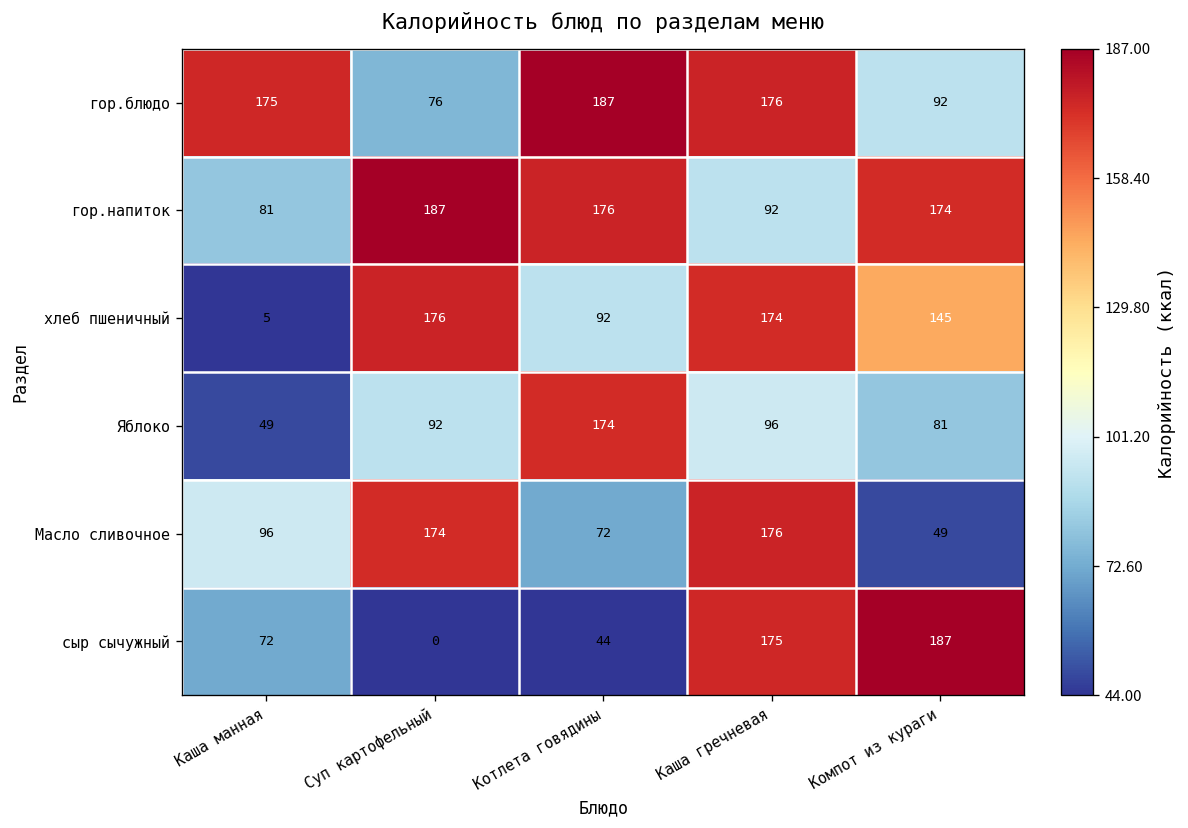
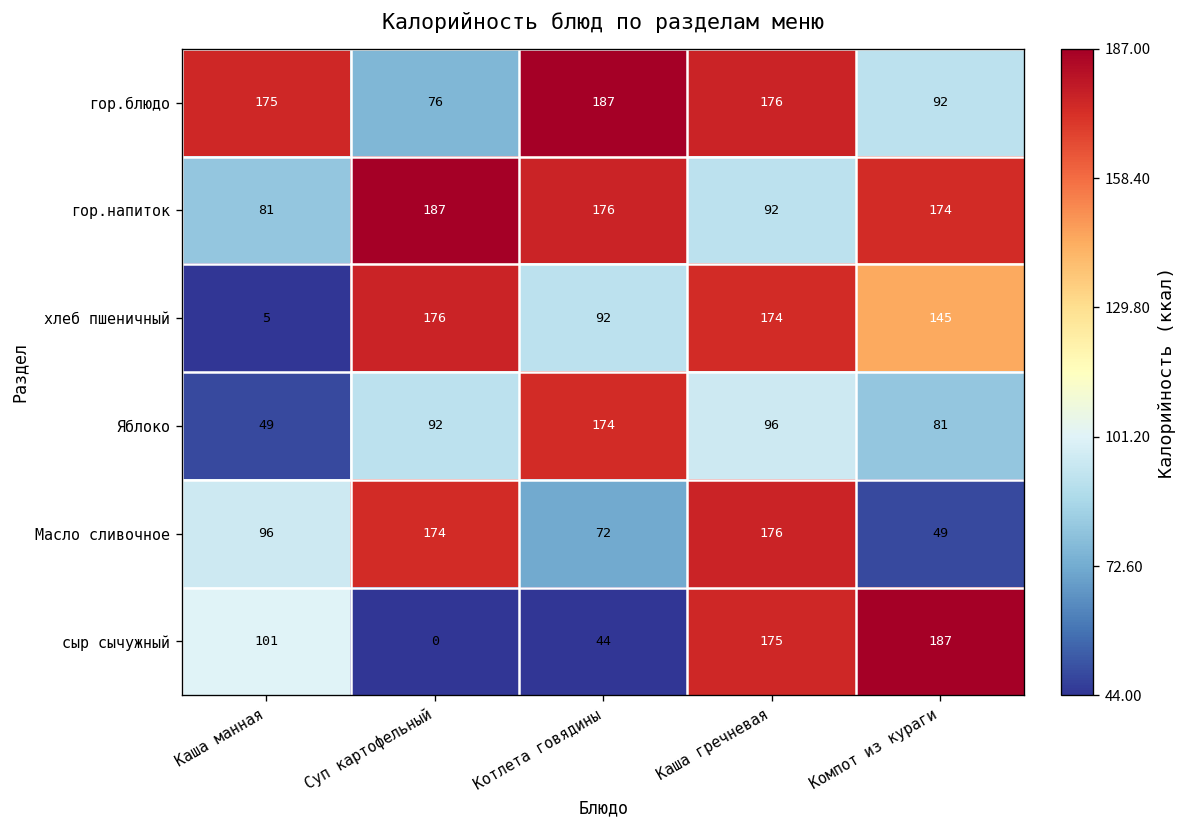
  {
    "гор.блюдо": {
      "Каша манная": 175,
      "Суп картофельный": 76,
      "Котлета говядины": 187,
      "Каша гречневая": 176,
      "Компот из кураги": 92
    },
    "гор.напиток": {
      "Каша манная": 81,
      "Суп картофельный": 187,
      "Котлета говядины": 176,
      "Каша гречневая": 92,
      "Компот из кураги": 174
    },
    "хлеб пшеничный": {
      "Каша манная": 5,
      "Суп картофельный": 176,
      "Котлета говядины": 92,
      "Каша гречневая": 174,
      "Компот из кураги": 145
    },
    "Яблоко": {
      "Каша манная": 49,
      "Суп картофельный": 92,
      "Котлета говядины": 174,
      "Каша гречневая": 96,
      "Компот из кураги": 81
    },
    "Масло сливочное": {
      "Каша манная": 96,
      "Суп картофельный": 174,
      "Котлета говядины": 72,
      "Каша гречневая": 176,
      "Компот из кураги": 49
    },
    "сыр сычужный": {
-     "Каша манная": 72,
+     "Каша манная": 101,
      "Суп картофельный": 0,
      "Котлета говядины": 44,
      "Каша гречневая": 175,
      "Компот из кураги": 187
    }
  }
